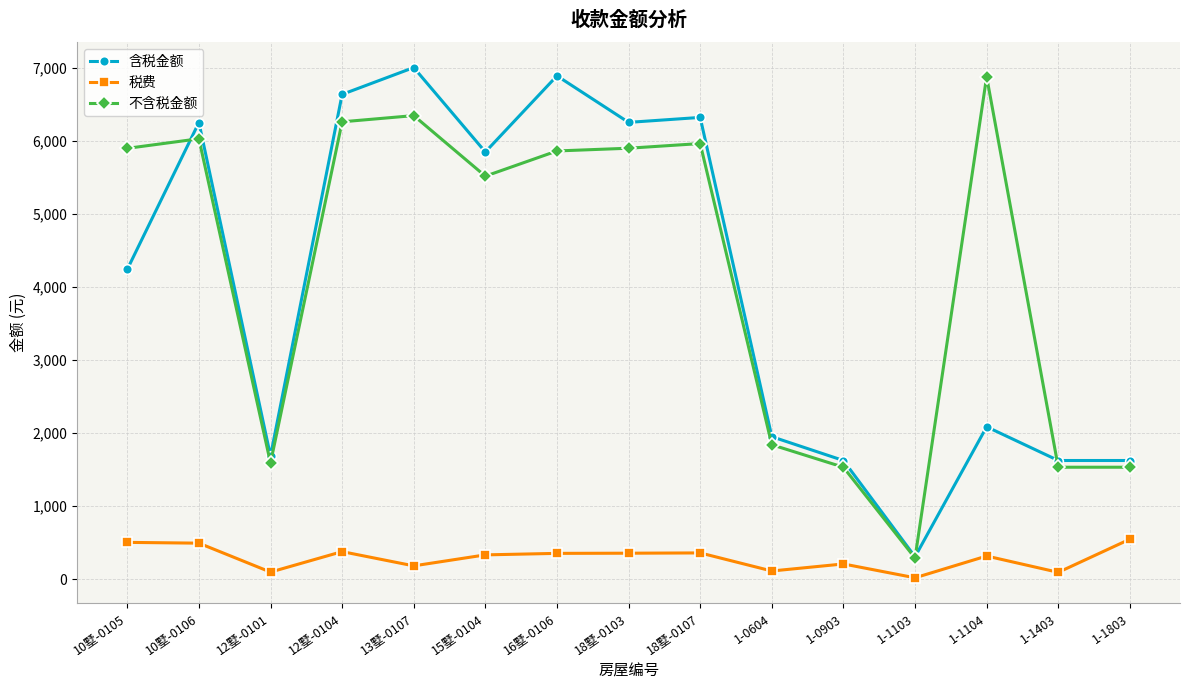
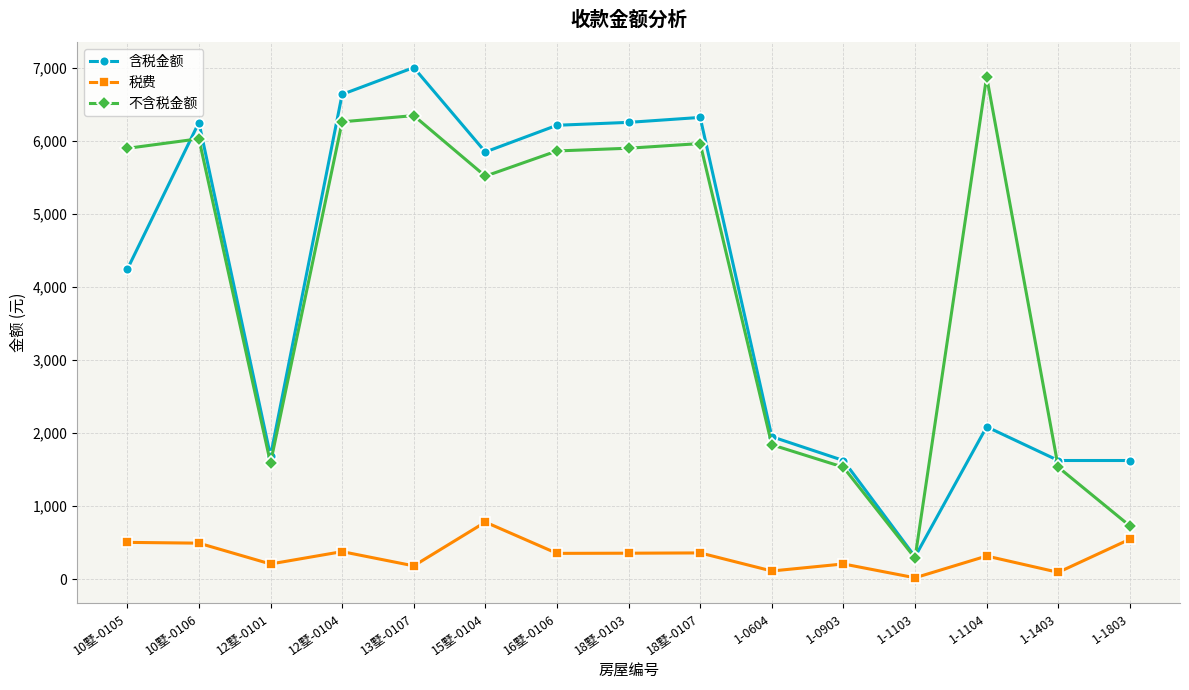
  {
    "含税金额": {
      "10墅-0105": "4,200",
      "10墅-0106": "6,300",
      "12墅-0101": "1,700",
      "12墅-0104": "6,600",
      "13墅-0107": "7,000",
      "15墅-0104": "5,800",
-     "16墅-0106": "6,900",
+     "16墅-0106": "6,200",
      "18墅-0103": "6,300",
      "18墅-0107": "6,300",
      "1-0604": "1,900",
      "1-0903": "1,600",
      "1-1104": "2,100",
      "1-1403": "1,600",
      "1-1803": "1,600"
    },
    "税费": {
      "10墅-0105": "500",
      "10墅-0106": "500",
-     "12墅-0101": "100",
+     "12墅-0101": "200",
      "12墅-0104": "400",
      "13墅-0107": "200",
-     "15墅-0104": "300",
+     "15墅-0104": "800",
      "16墅-0106": "400",
      "18墅-0103": "400",
      "18墅-0107": "400",
      "1-0604": "100",
      "1-0903": "200",
      "1-1103": "0",
      "1-1104": "300",
      "1-1403": "100",
      "1-1803": "500"
    },
    "不含税金额": {
      "10墅-0105": "5,900",
      "10墅-0106": "6,000",
      "12墅-0101": "1,600",
      "12墅-0104": "6,300",
      "13墅-0107": "6,300",
      "15墅-0104": "5,500",
      "16墅-0106": "5,900",
      "18墅-0103": "5,900",
      "18墅-0107": "6,000",
      "1-0604": "1,800",
      "1-0903": "1,500",
      "1-1104": "6,900",
      "1-1403": "1,500",
-     "1-1803": "1,500"
+     "1-1803": "700"
    }
  }
